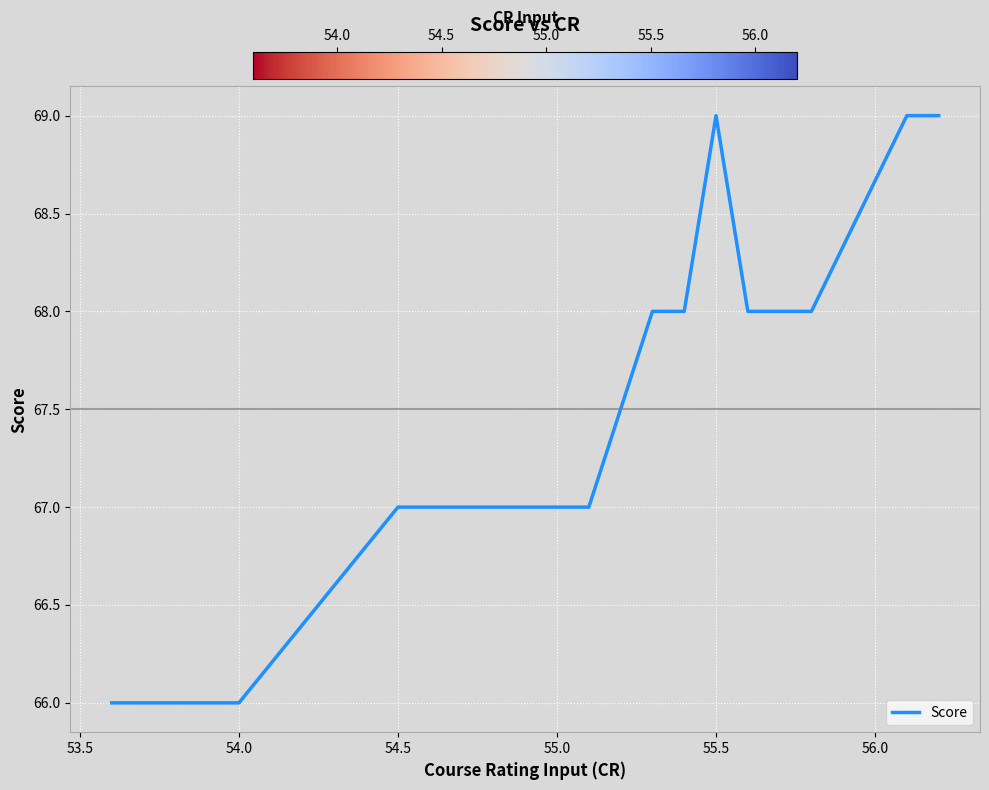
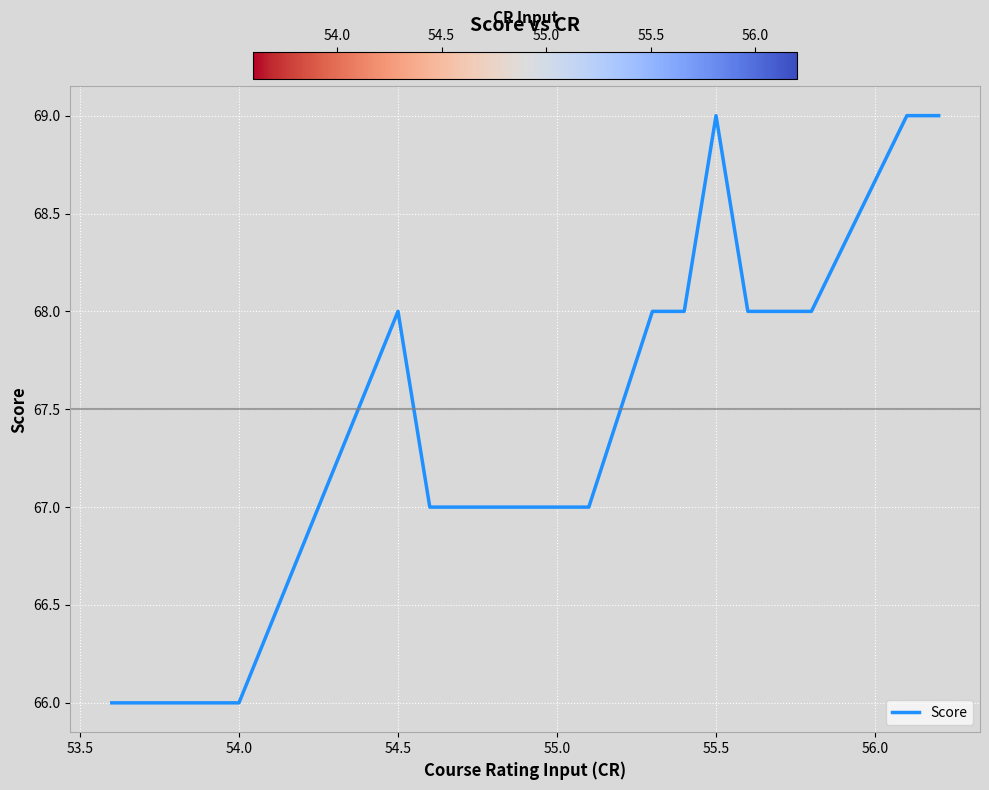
  {
    "54.0": 66,
-   "54.5": 67,
+   "54.5": 68,
    "55.0": 67,
    "55.5": 69
  }
